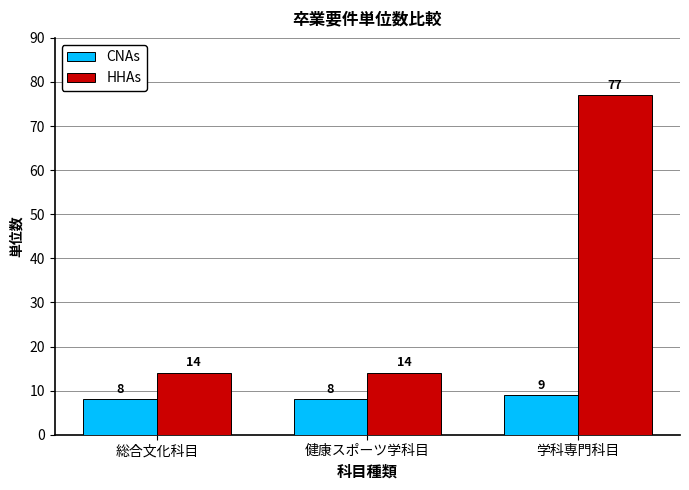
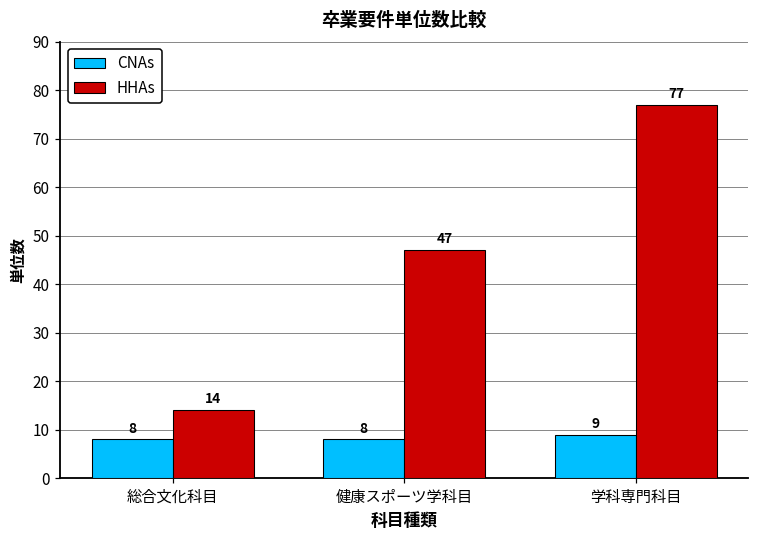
  {
    "CNAs": {
      "総合文化科目": 8,
      "健康スポーツ学科目": 8,
      "学科専門科目": 9
    },
    "HHAs": {
      "総合文化科目": 14,
-     "健康スポーツ学科目": 14,
+     "健康スポーツ学科目": 47,
      "学科専門科目": 77
    }
  }
